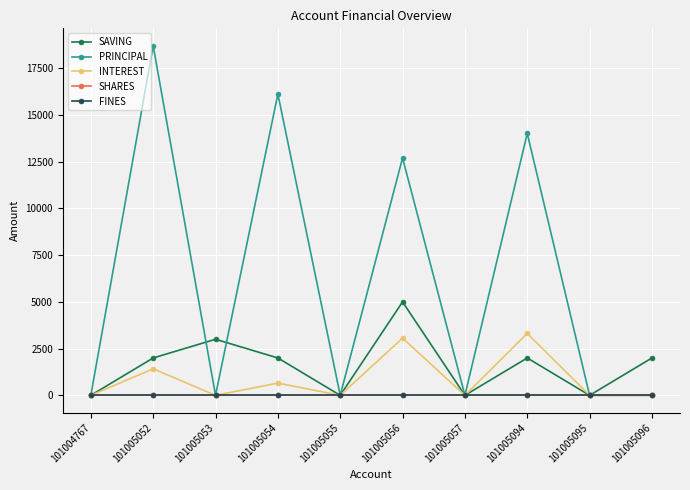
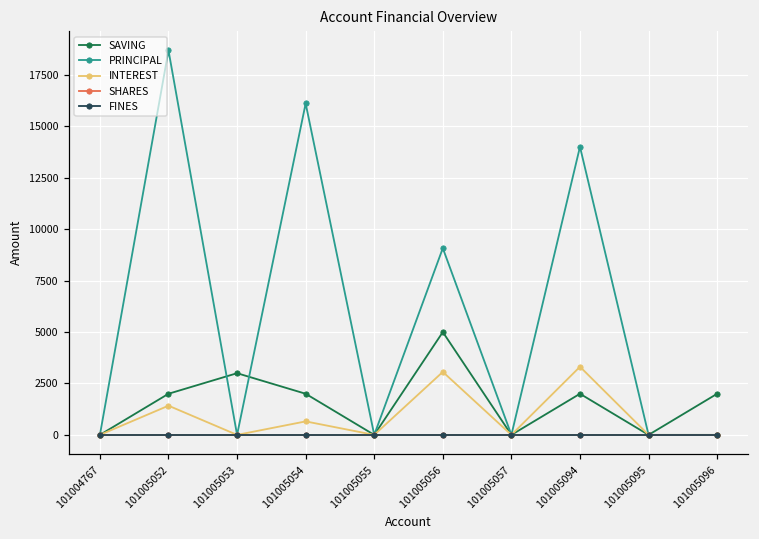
  {
    "PRINCIPAL": {
      "101005052": 18700,
      "101005054": 16100,
-     "101005056": 12700,
+     "101005056": 9100,
      "101005094": 14000
    },
    "INTEREST": {
      "101005052": 1400,
      "101005054": 700,
      "101005056": 3100,
      "101005094": 3300
    }
  }
